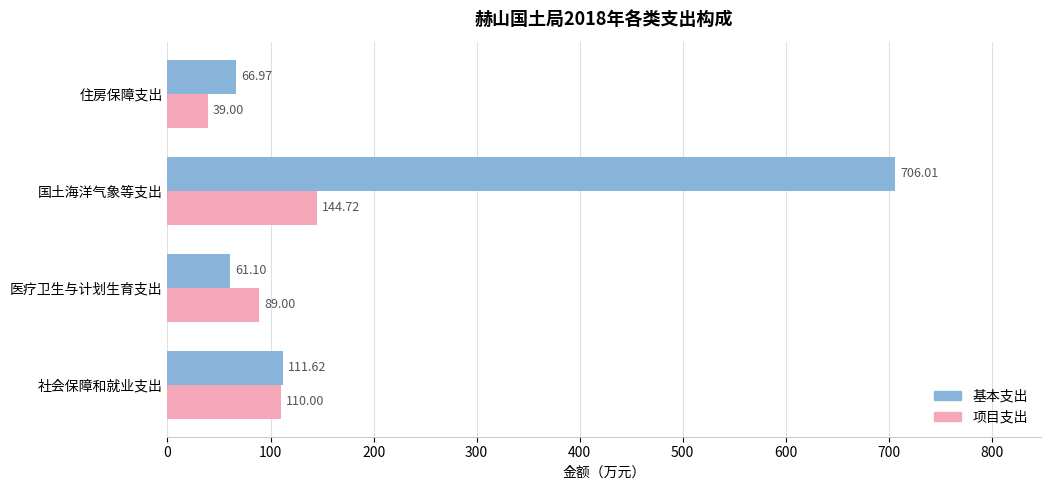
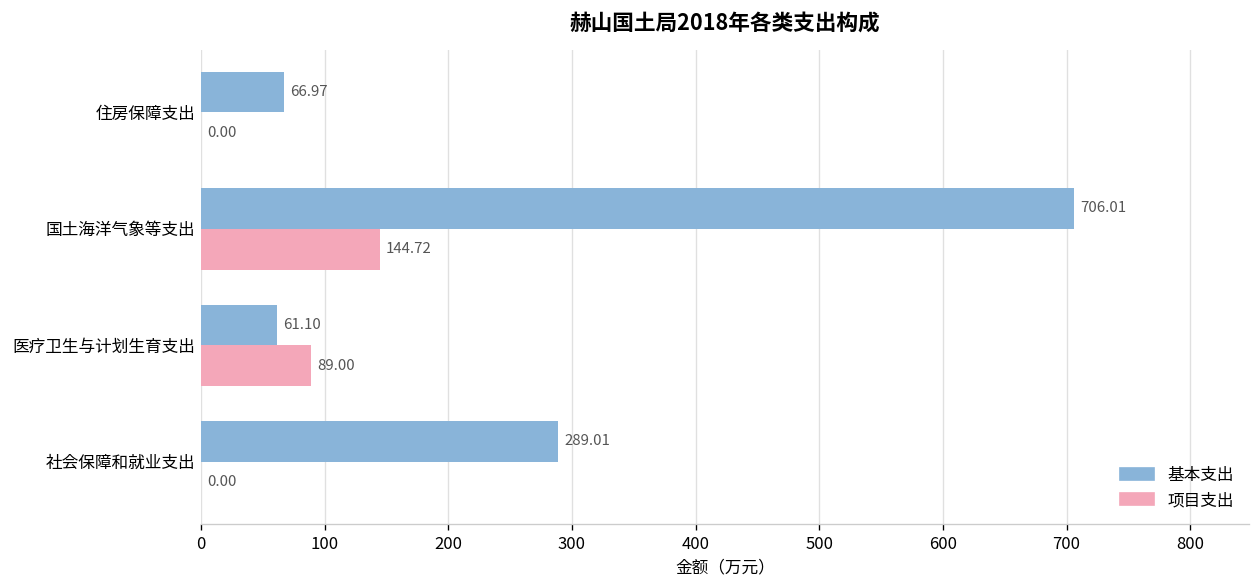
  {
    "基本支出": {
      "住房保障支出": 66.97,
      "国土海洋气象等支出": 706.01,
      "医疗卫生与计划生育支出": 61.10,
-     "社会保障和就业支出": 111.62
+     "社会保障和就业支出": 289.01
    },
    "项目支出": {
-     "住房保障支出": 39.00,
+     "住房保障支出": 0.00,
      "国土海洋气象等支出": 144.72,
      "医疗卫生与计划生育支出": 89.00,
-     "社会保障和就业支出": 110.00
+     "社会保障和就业支出": 0.00
    }
  }
